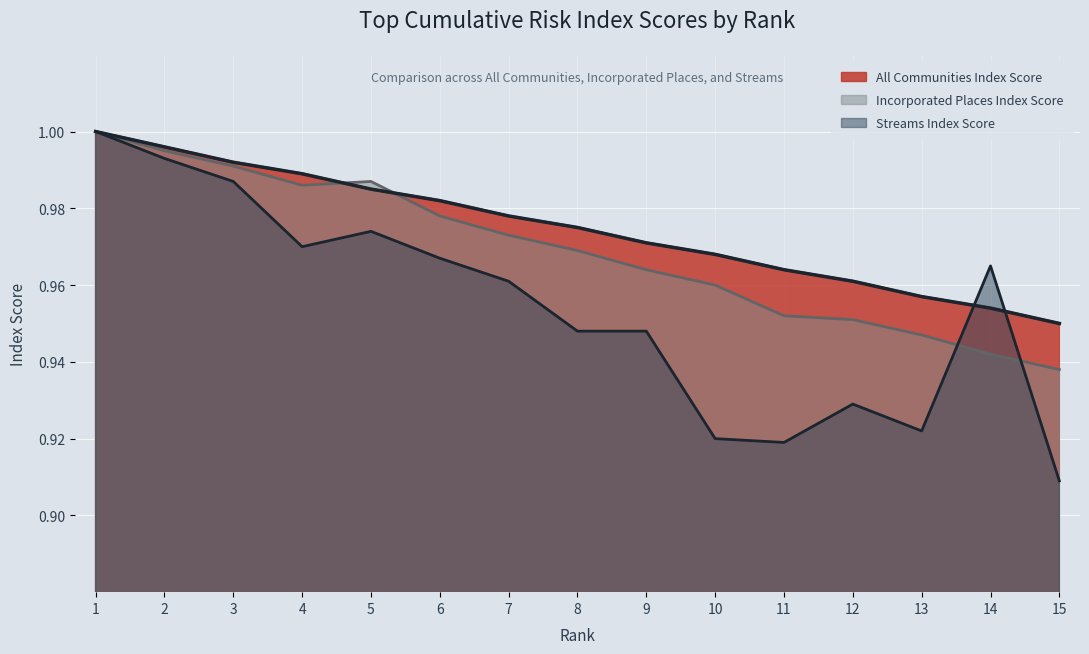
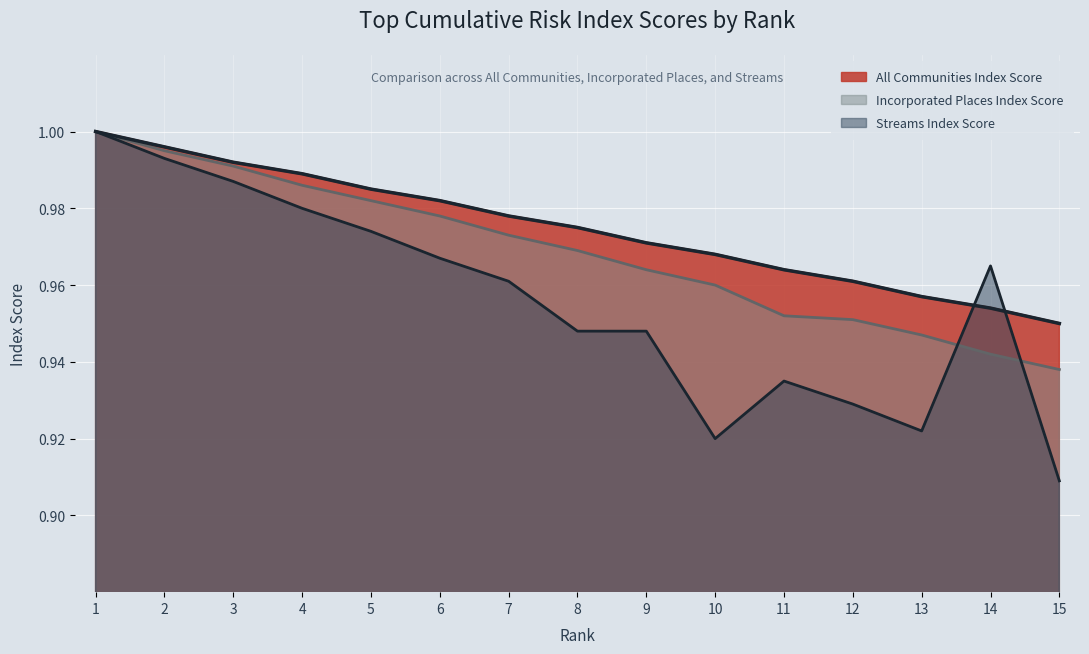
  {
    "All Communities Index Score": {
      "2": 0.996,
      "3": 0.992,
      "4": 0.989,
      "5": 0.985,
      "6": 0.982,
      "7": 0.978,
      "8": 0.975,
      "9": 0.971,
      "10": 0.968,
      "11": 0.964,
      "12": 0.961,
      "13": 0.957,
      "14": 0.954,
      "15": 0.950
    },
    "Incorporated Places Index Score": {
      "2": 0.995,
      "3": 0.991,
      "4": 0.986,
-     "5": 0.987,
+     "5": 0.982,
      "6": 0.978,
      "7": 0.973,
      "8": 0.969,
      "9": 0.964,
      "10": 0.960,
      "11": 0.952,
      "12": 0.951,
      "13": 0.947,
      "14": 0.942,
      "15": 0.938
    },
    "Streams Index Score": {
      "2": 0.993,
      "3": 0.987,
-     "4": 0.97,
+     "4": 0.98,
      "5": 0.974,
      "6": 0.967,
      "7": 0.961,
      "8": 0.948,
      "9": 0.948,
      "10": 0.920,
-     "11": 0.919,
+     "11": 0.935,
      "12": 0.929,
      "13": 0.922,
      "14": 0.965,
      "15": 0.909
    }
  }
